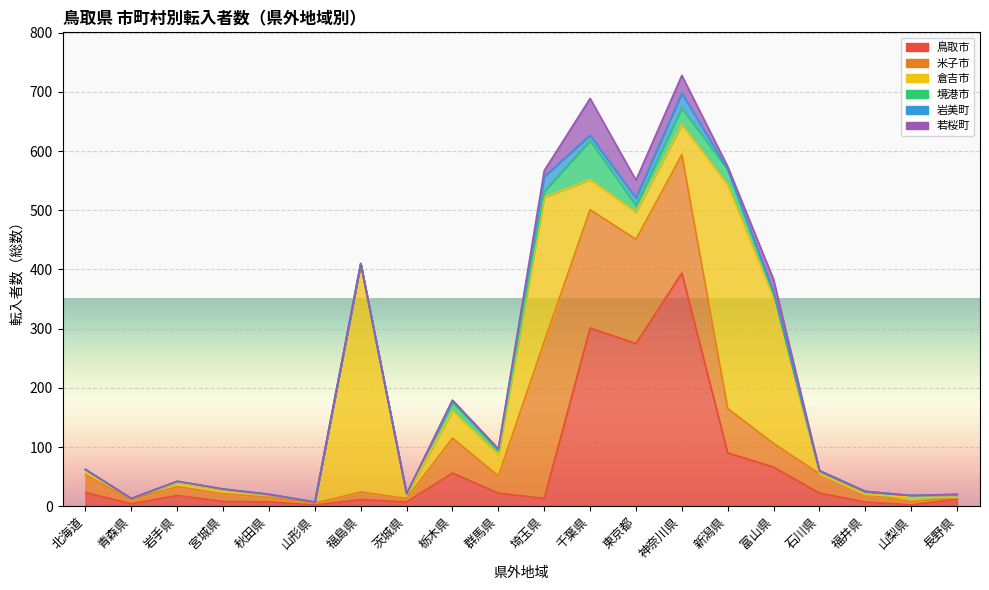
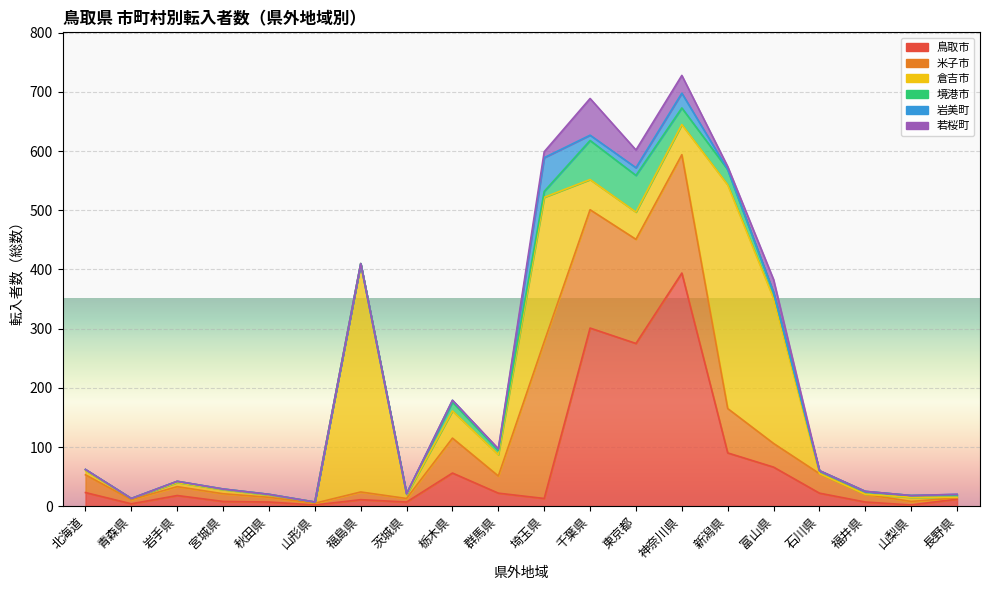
  {
    "倉吉市": {
      "栃木県": 50,
      "群馬県": 40,
      "埼玉県": 240,
      "千葉県": 50,
      "東京都": 50,
      "神奈川県": 50,
      "新潟県": 380,
      "富山県": 250
    },
    "境港市": {
      "埼玉県": 10,
      "千葉県": 70,
-     "東京都": 10,
+     "東京都": 60,
      "神奈川県": 30
    },
    "岩美町": {
-     "埼玉県": 30,
+     "埼玉県": 60,
      "千葉県": 10,
      "東京都": 10,
      "神奈川県": 30
    },
    "若桜町": {
      "埼玉県": 10,
      "千葉県": 60,
      "東京都": 30,
      "神奈川県": 30,
      "新潟県": 10,
      "富山県": 20
    }
  }
